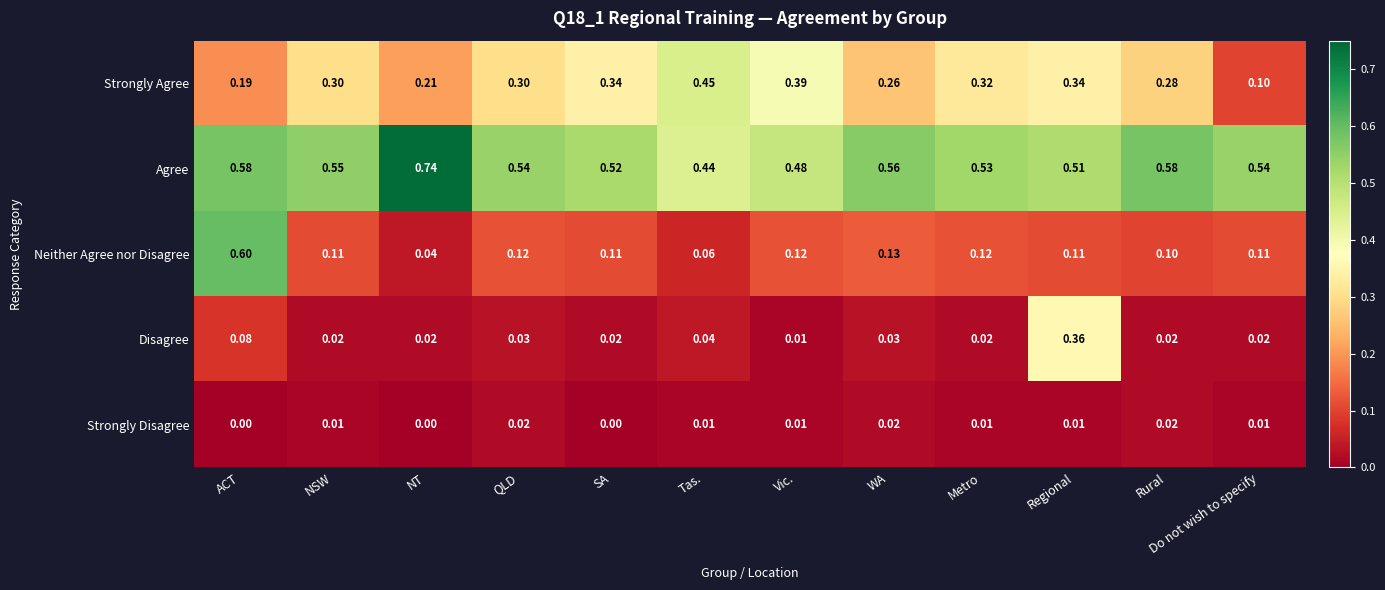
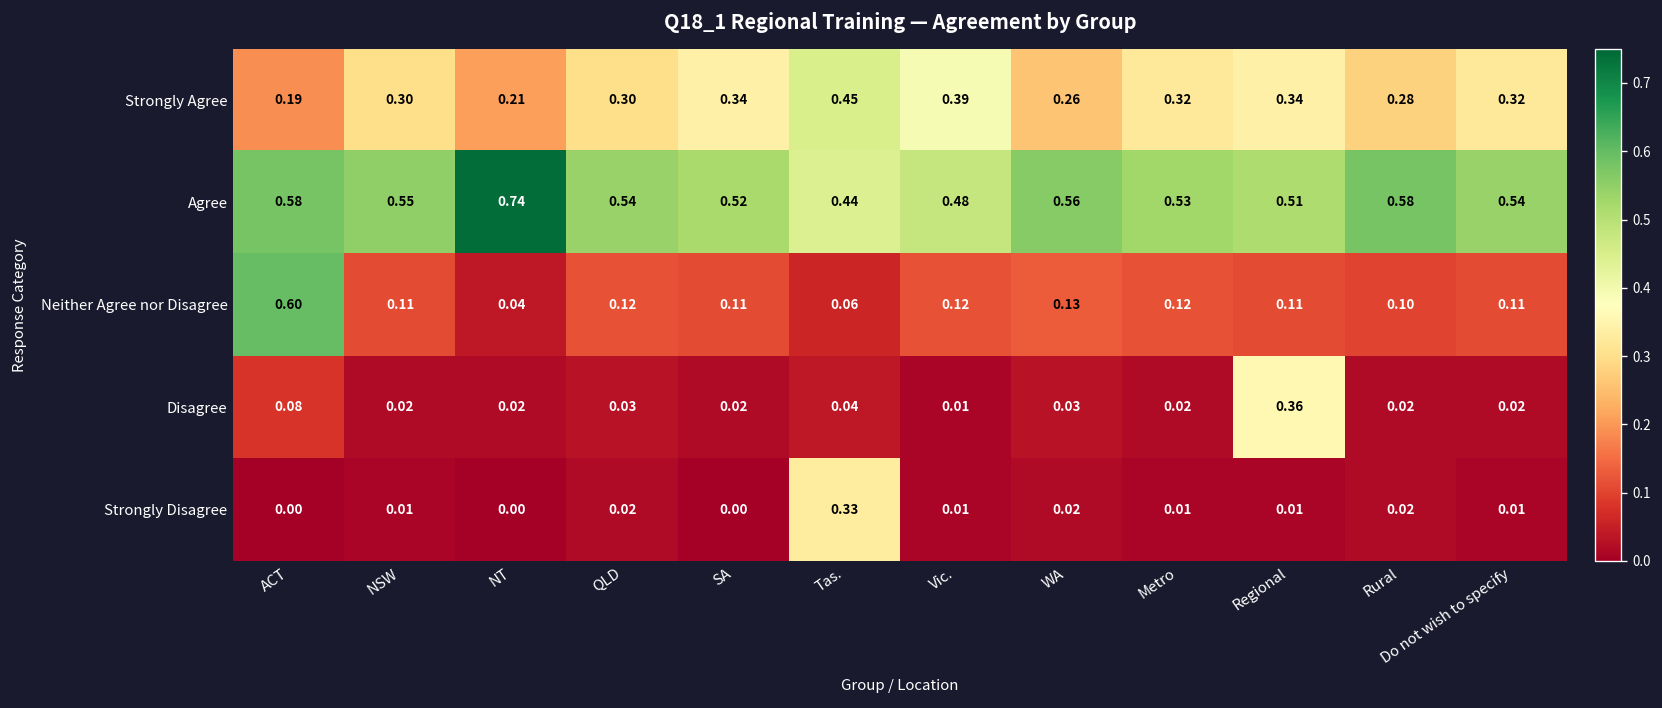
  {
    "Strongly Agree": {
      "ACT": 0.19,
      "NSW": 0.30,
      "NT": 0.21,
      "QLD": 0.30,
      "SA": 0.34,
      "Tas.": 0.45,
      "Vic.": 0.39,
      "WA": 0.26,
      "Metro": 0.32,
      "Regional": 0.34,
      "Rural": 0.28,
-     "Do not wish to specify": 0.10
+     "Do not wish to specify": 0.32
    },
    "Agree": {
      "ACT": 0.58,
      "NSW": 0.55,
      "NT": 0.74,
      "QLD": 0.54,
      "SA": 0.52,
      "Tas.": 0.44,
      "Vic.": 0.48,
      "WA": 0.56,
      "Metro": 0.53,
      "Regional": 0.51,
      "Rural": 0.58,
      "Do not wish to specify": 0.54
    },
    "Neither Agree nor Disagree": {
      "ACT": 0.60,
      "NSW": 0.11,
      "NT": 0.04,
      "QLD": 0.12,
      "SA": 0.11,
      "Tas.": 0.06,
      "Vic.": 0.12,
      "WA": 0.13,
      "Metro": 0.12,
      "Regional": 0.11,
      "Rural": 0.10,
      "Do not wish to specify": 0.11
    },
    "Disagree": {
      "ACT": 0.08,
      "NSW": 0.02,
      "NT": 0.02,
      "QLD": 0.03,
      "SA": 0.02,
      "Tas.": 0.04,
      "Vic.": 0.01,
      "WA": 0.03,
      "Metro": 0.02,
      "Regional": 0.36,
      "Rural": 0.02,
      "Do not wish to specify": 0.02
    },
    "Strongly Disagree": {
      "ACT": 0.00,
      "NSW": 0.01,
      "NT": 0.00,
      "QLD": 0.02,
      "SA": 0.00,
-     "Tas.": 0.01,
+     "Tas.": 0.33,
      "Vic.": 0.01,
      "WA": 0.02,
      "Metro": 0.01,
      "Regional": 0.01,
      "Rural": 0.02,
      "Do not wish to specify": 0.01
    }
  }
